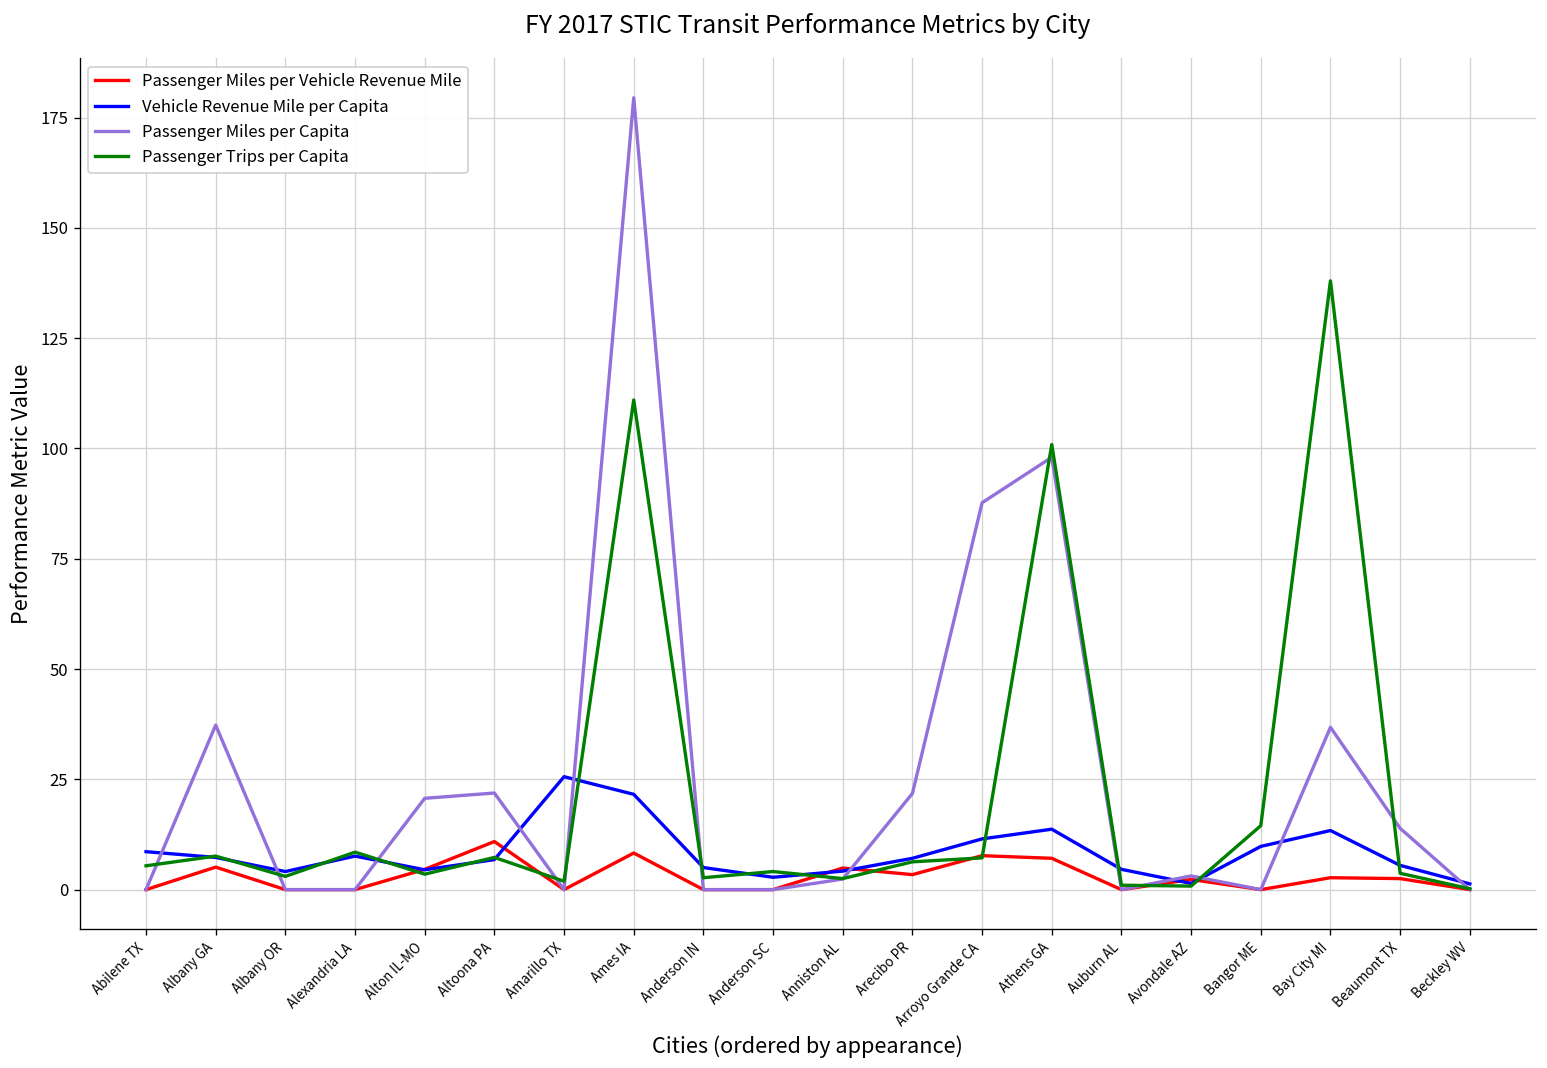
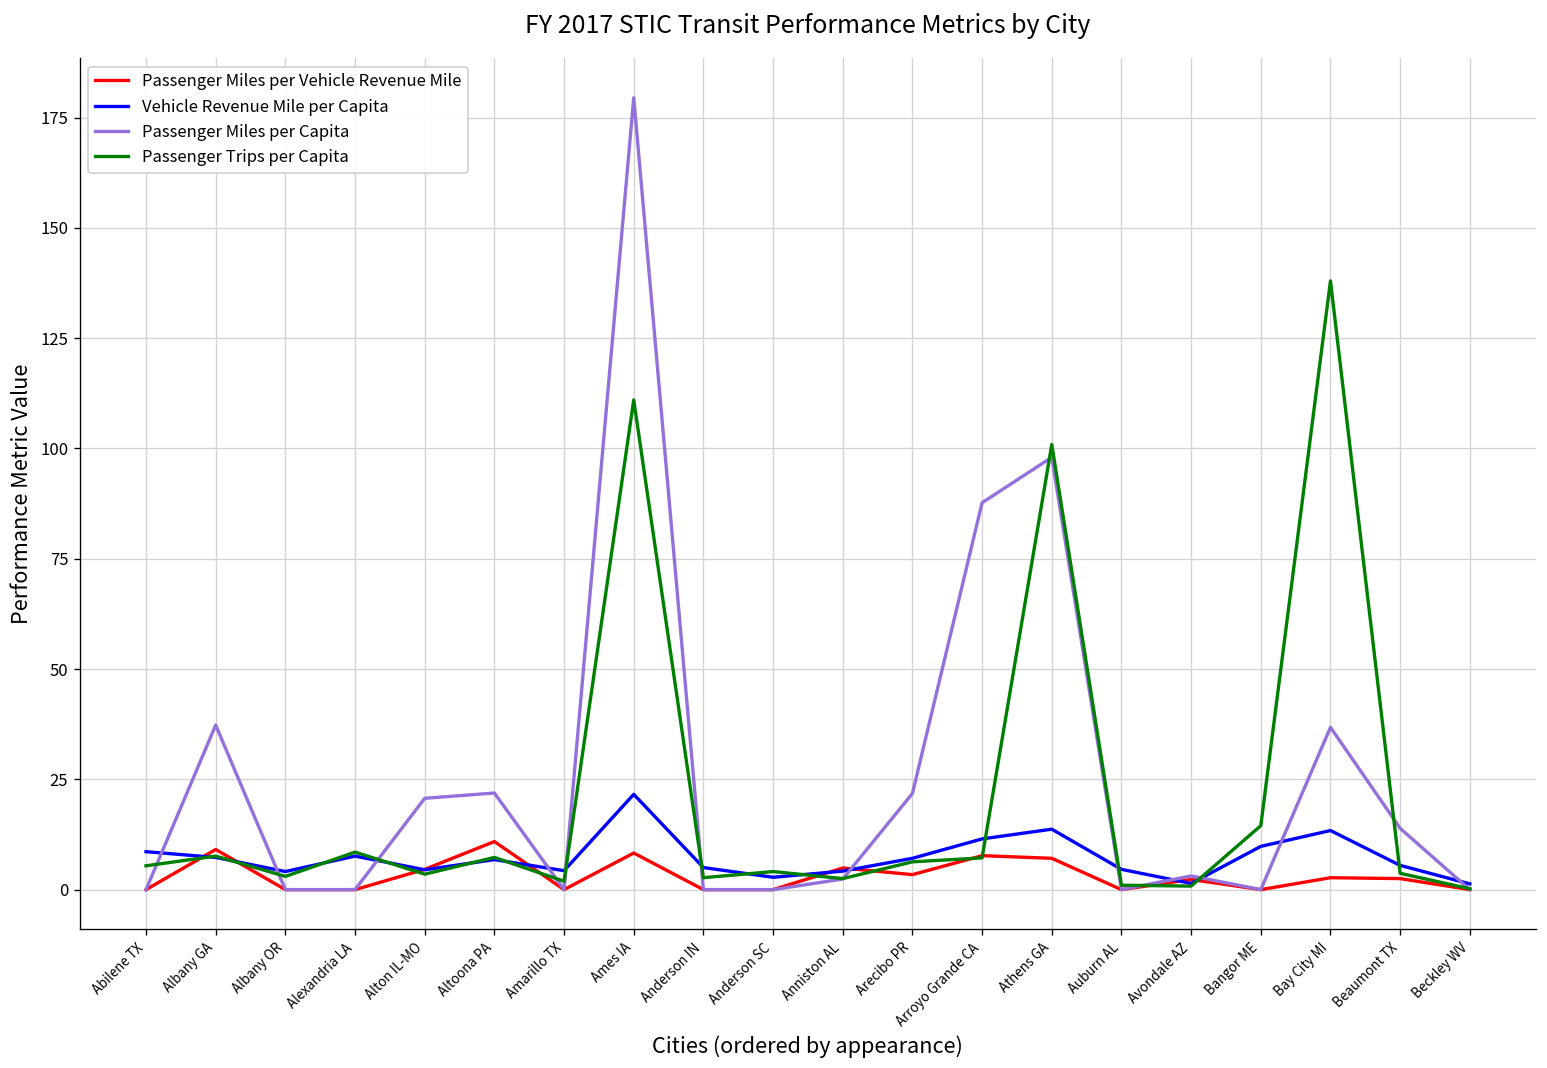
  {
    "Passenger Miles per Vehicle Revenue Mile": {
-     "Albany GA": 5,
+     "Albany GA": 9,
      "Altoona PA": 11,
      "Ames IA": 8,
      "Anniston AL": 5,
      "Arecibo PR": 3,
      "Athens GA": 7,
      "Avondale AZ": 2,
      "Bay City MI": 3,
      "Beaumont TX": 3
    },
    "Vehicle Revenue Mile per Capita": {
      "Abilene TX": 9,
      "Albany OR": 4,
      "Alexandria LA": 8,
-     "Amarillo TX": 26,
+     "Amarillo TX": 4,
      "Ames IA": 22,
      "Anderson IN": 5,
      "Anderson SC": 3,
      "Anniston AL": 4,
      "Arecibo PR": 7,
      "Arroyo Grande CA": 12,
      "Athens GA": 14,
      "Auburn AL": 5,
      "Bangor ME": 10,
      "Bay City MI": 13,
      "Beaumont TX": 6,
      "Beckley WV": 1
    },
    "Passenger Miles per Capita": {
      "Albany GA": 37,
      "Alton IL-MO": 21,
      "Altoona PA": 22,
      "Ames IA": 180,
      "Arecibo PR": 22,
      "Arroyo Grande CA": 88,
      "Athens GA": 98,
      "Avondale AZ": 3,
      "Bay City MI": 37,
      "Beaumont TX": 14
    },
    "Passenger Trips per Capita": {
      "Abilene TX": 5,
      "Albany OR": 3,
      "Alexandria LA": 9,
      "Alton IL-MO": 4,
      "Amarillo TX": 2,
      "Ames IA": 111,
      "Anderson IN": 3,
      "Anderson SC": 4,
      "Arecibo PR": 6,
      "Athens GA": 101,
      "Auburn AL": 1,
      "Bangor ME": 15,
      "Bay City MI": 138,
      "Beaumont TX": 4
    }
  }
